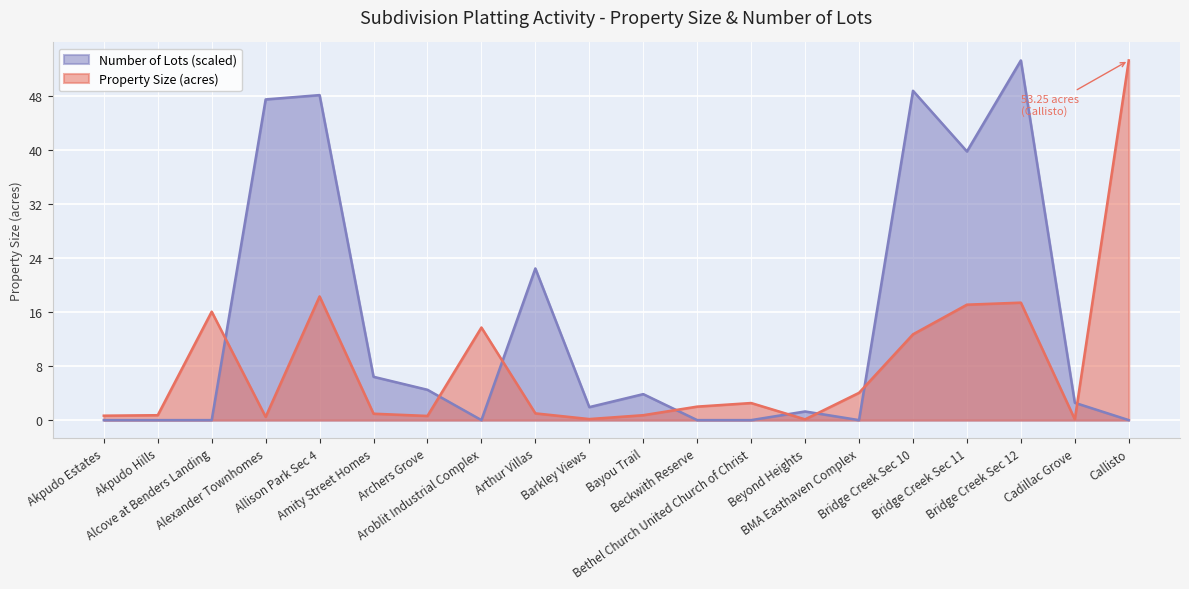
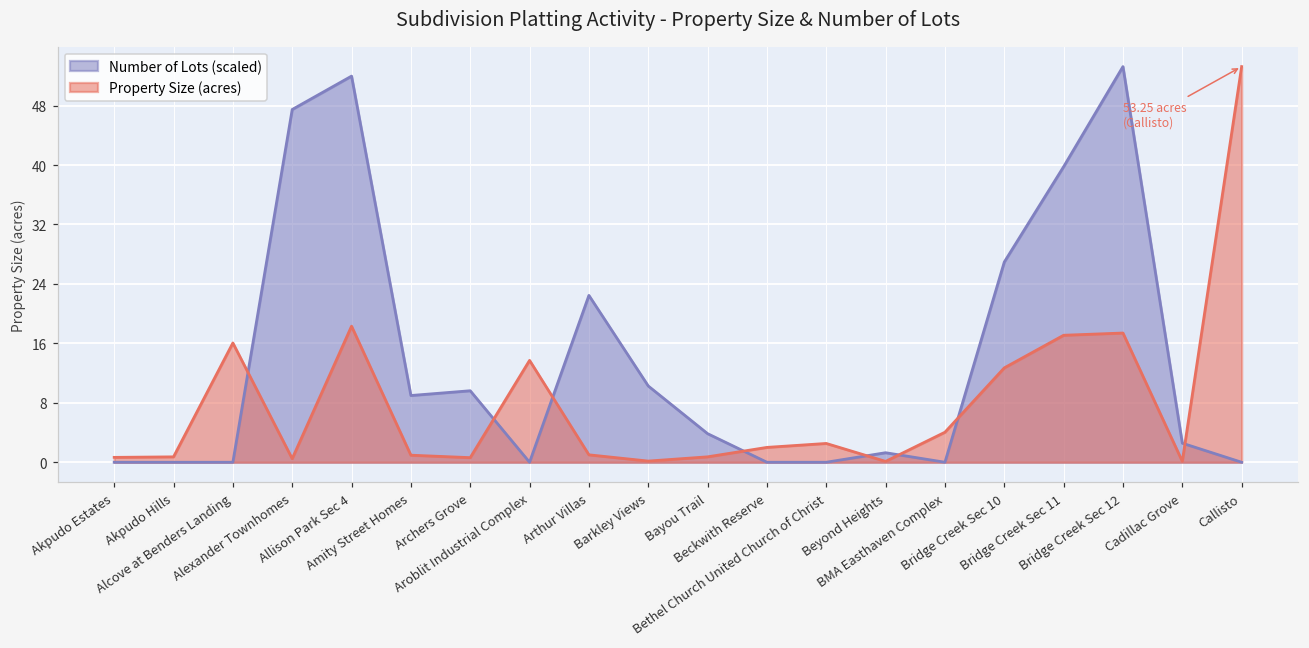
  {
    "Number of Lots (scaled)": {
      "Akpudo Estates": 0,
      "Akpudo Hills": 0,
      "Alcove at Benders Landing": 0,
      "Alexander Townhomes": 47,
-     "Allison Park Sec 4": 48,
-     "Amity Street Homes": 6,
-     "Archers Grove": 4,
+     "Allison Park Sec 4": 52,
+     "Amity Street Homes": 9,
+     "Archers Grove": 10,
      "Aroblit Industrial Complex": 0,
      "Arthur Villas": 22,
-     "Barkley Views": 2,
+     "Barkley Views": 10,
      "Bayou Trail": 4,
      "Beckwith Reserve": 0,
      "Bethel Church United Church of Christ": 0,
      "Beyond Heights": 1,
      "BMA Easthaven Complex": 0,
-     "Bridge Creek Sec 10": 49,
+     "Bridge Creek Sec 10": 27,
      "Bridge Creek Sec 11": 40,
      "Cadillac Grove": 3,
      "Callisto": 0
    },
    "Property Size (acres)": {
      "Akpudo Estates": 1,
      "Akpudo Hills": 1,
      "Alcove at Benders Landing": 16,
      "Alexander Townhomes": 0,
      "Allison Park Sec 4": 18,
      "Amity Street Homes": 1,
      "Archers Grove": 1,
      "Aroblit Industrial Complex": 14,
      "Arthur Villas": 1,
      "Barkley Views": 0,
      "Bayou Trail": 1,
      "Beckwith Reserve": 2,
      "Bethel Church United Church of Christ": 3,
      "Beyond Heights": 0,
      "BMA Easthaven Complex": 4,
      "Bridge Creek Sec 10": 13,
      "Bridge Creek Sec 11": 17,
      "Bridge Creek Sec 12": 17,
      "Cadillac Grove": 0,
      "Callisto": 53
    }
  }
